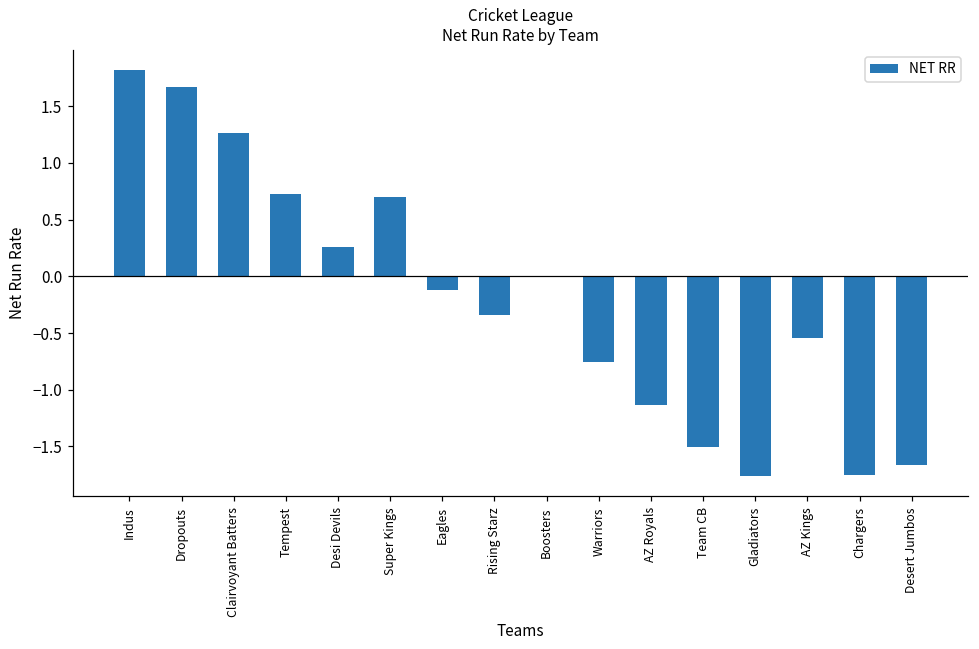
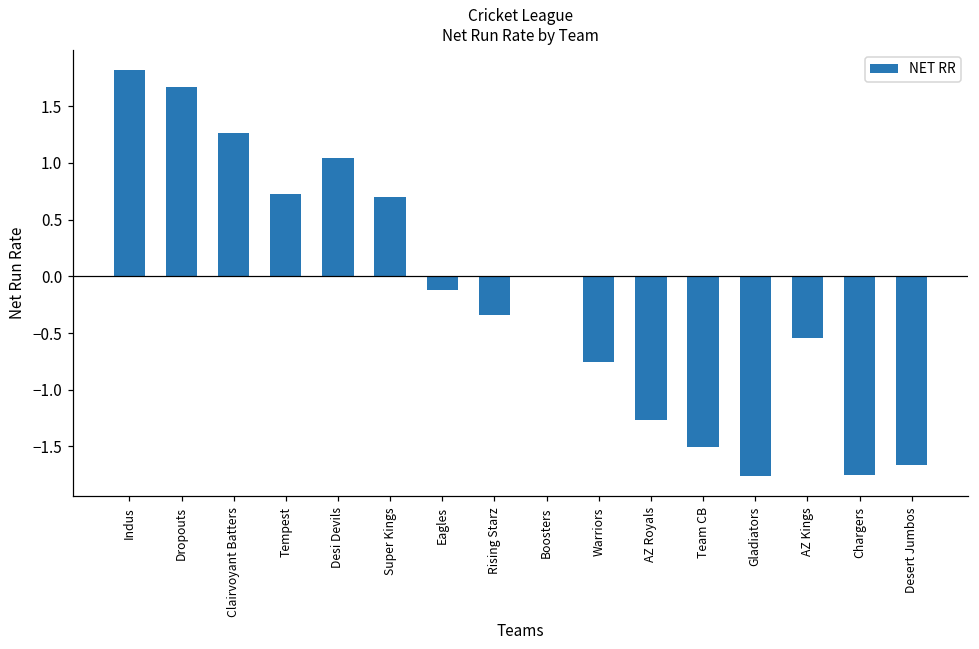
  {
    "Indus": 1.82,
    "Dropouts": 1.67,
    "Clairvoyant Batters": 1.27,
    "Tempest": 0.73,
-   "Desi Devils": 0.26,
+   "Desi Devils": 1.04,
    "Super Kings": 0.70,
    "Eagles": -0.12,
    "Rising Starz": -0.34,
    "Warriors": -0.76,
-   "AZ Royals": -1.13,
+   "AZ Royals": -1.26,
    "Team CB": -1.50,
    "Gladiators": -1.76,
    "AZ Kings": -0.55,
    "Chargers": -1.75,
    "Desert Jumbos": -1.67
  }
